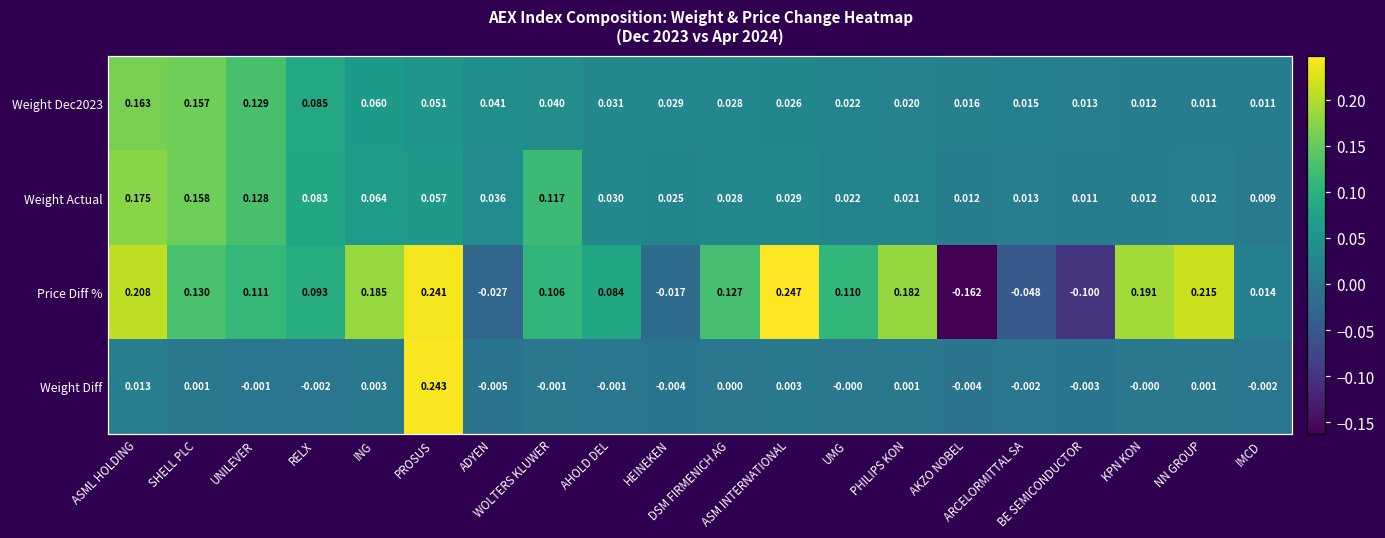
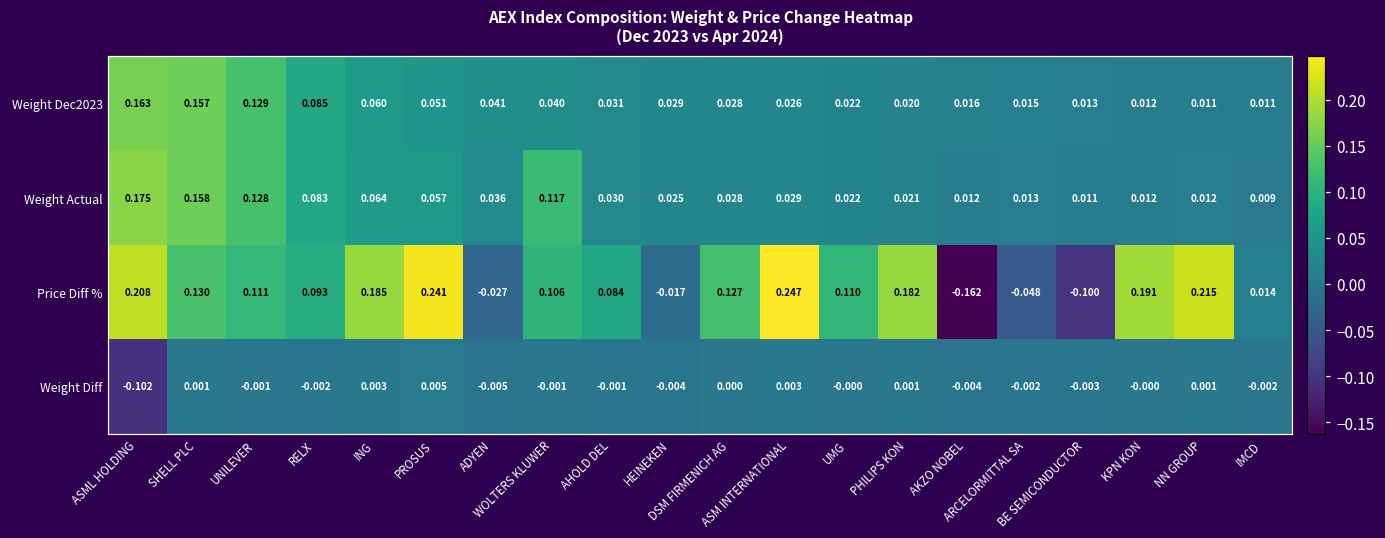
  {
    "Weight Dec2023": {
      "ASML HOLDING": 0.163,
      "SHELL PLC": 0.157,
      "UNILEVER": 0.129,
      "RELX": 0.085,
      "ING": 0.060,
      "PROSUS": 0.051,
      "ADYEN": 0.041,
      "WOLTERS KLUWER": 0.040,
      "AHOLD DEL": 0.031,
      "HEINEKEN": 0.029,
      "DSM FIRMENICH AG": 0.028,
      "ASM INTERNATIONAL": 0.026,
      "UMG": 0.022,
      "PHILIPS KON": 0.020,
      "AKZO NOBEL": 0.016,
      "ARCELORMITTAL SA": 0.015,
      "BE SEMICONDUCTOR": 0.013,
      "KPN KON": 0.012,
      "NN GROUP": 0.011,
      "IMCD": 0.011
    },
    "Weight Actual": {
      "ASML HOLDING": 0.175,
      "SHELL PLC": 0.158,
      "UNILEVER": 0.128,
      "RELX": 0.083,
      "ING": 0.064,
      "PROSUS": 0.057,
      "ADYEN": 0.036,
      "WOLTERS KLUWER": 0.117,
      "AHOLD DEL": 0.030,
      "HEINEKEN": 0.025,
      "DSM FIRMENICH AG": 0.028,
      "ASM INTERNATIONAL": 0.029,
      "UMG": 0.022,
      "PHILIPS KON": 0.021,
      "AKZO NOBEL": 0.012,
      "ARCELORMITTAL SA": 0.013,
      "BE SEMICONDUCTOR": 0.011,
      "KPN KON": 0.012,
      "NN GROUP": 0.012,
      "IMCD": 0.009
    },
    "Price Diff %": {
      "ASML HOLDING": 0.208,
      "SHELL PLC": 0.130,
      "UNILEVER": 0.111,
      "RELX": 0.093,
      "ING": 0.185,
      "PROSUS": 0.241,
      "ADYEN": -0.027,
      "WOLTERS KLUWER": 0.106,
      "AHOLD DEL": 0.084,
      "HEINEKEN": -0.017,
      "DSM FIRMENICH AG": 0.127,
      "ASM INTERNATIONAL": 0.247,
      "UMG": 0.110,
      "PHILIPS KON": 0.182,
      "AKZO NOBEL": -0.162,
      "ARCELORMITTAL SA": -0.048,
      "BE SEMICONDUCTOR": -0.100,
      "KPN KON": 0.191,
      "NN GROUP": 0.215,
      "IMCD": 0.014
    },
    "Weight Diff": {
-     "ASML HOLDING": 0.013,
+     "ASML HOLDING": -0.102,
      "SHELL PLC": 0.001,
      "UNILEVER": -0.001,
      "RELX": -0.002,
      "ING": 0.003,
-     "PROSUS": 0.243,
+     "PROSUS": 0.005,
      "ADYEN": -0.005,
      "WOLTERS KLUWER": -0.001,
      "AHOLD DEL": -0.001,
      "HEINEKEN": -0.004,
      "DSM FIRMENICH AG": 0.000,
      "ASM INTERNATIONAL": 0.003,
      "UMG": -0.000,
      "PHILIPS KON": 0.001,
      "AKZO NOBEL": -0.004,
      "ARCELORMITTAL SA": -0.002,
      "BE SEMICONDUCTOR": -0.003,
      "KPN KON": -0.000,
      "NN GROUP": 0.001,
      "IMCD": -0.002
    }
  }
